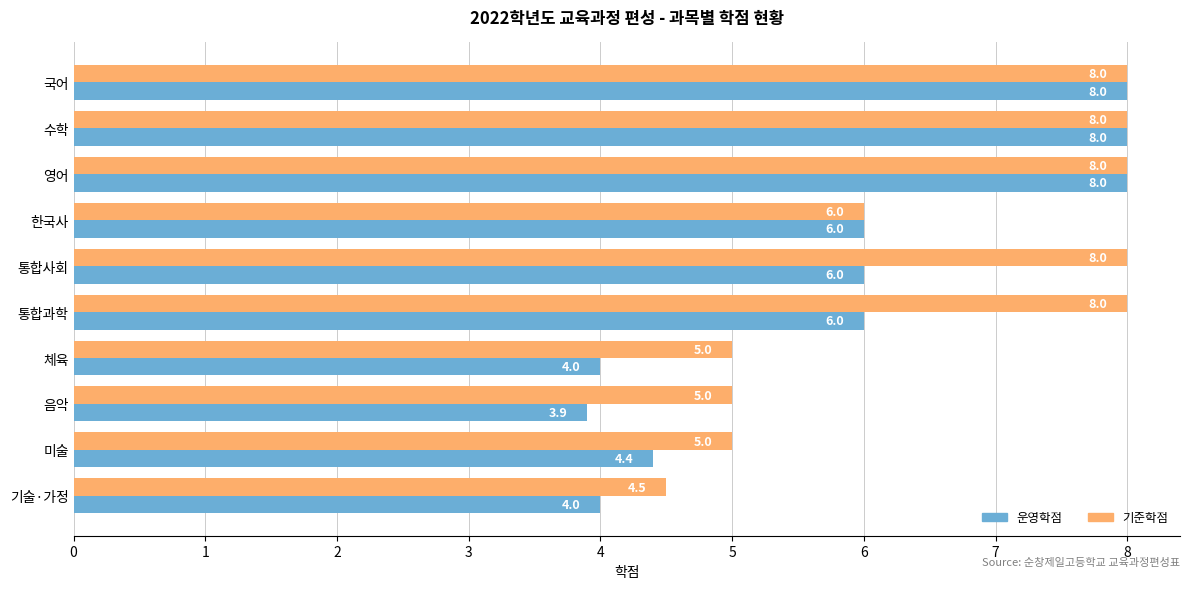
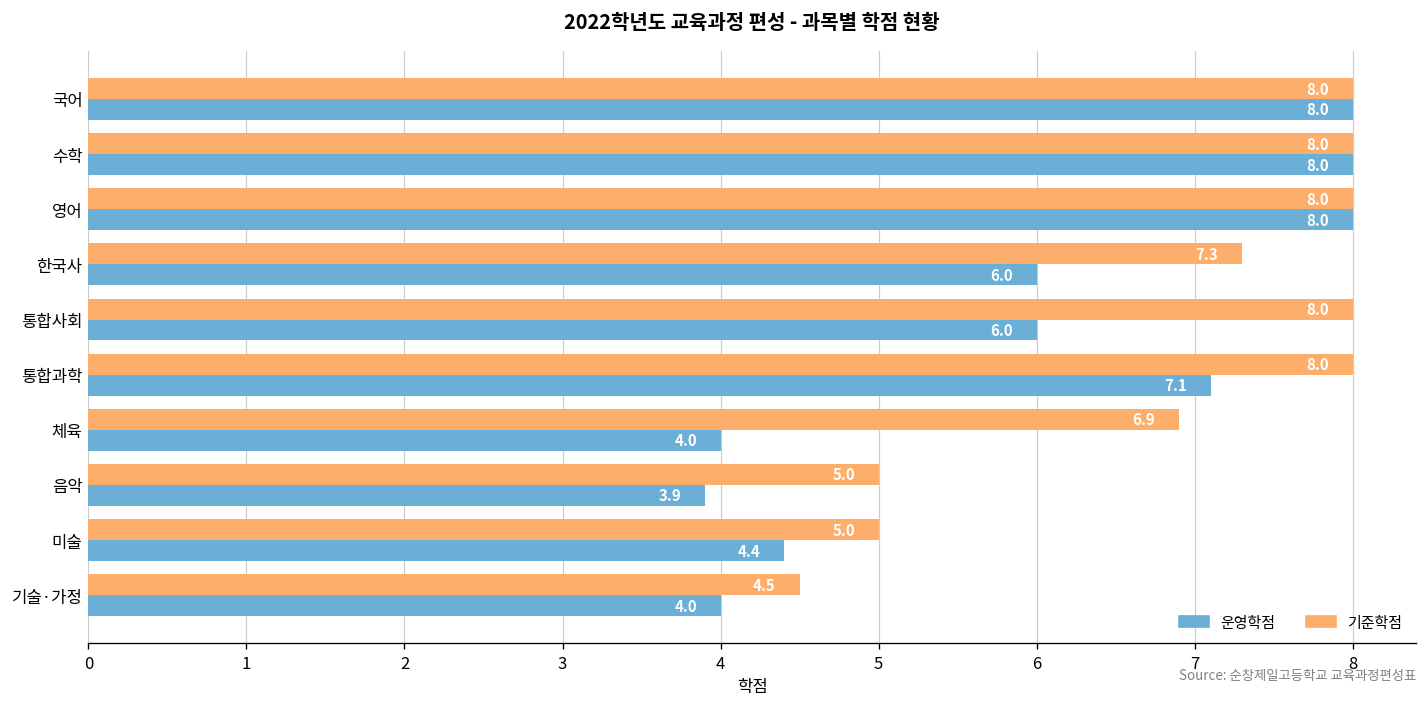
  {
    "운영학점": {
      "국어": 8.0,
      "수학": 8.0,
      "영어": 8.0,
      "한국사": 6.0,
      "통합사회": 6.0,
-     "통합과학": 6.0,
+     "통합과학": 7.1,
      "체육": 4.0,
      "음악": 3.9,
      "미술": 4.4,
      "기술·가정": 4.0
    },
    "기준학점": {
      "국어": 8.0,
      "수학": 8.0,
      "영어": 8.0,
-     "한국사": 6.0,
+     "한국사": 7.3,
      "통합사회": 8.0,
      "통합과학": 8.0,
-     "체육": 5.0,
+     "체육": 6.9,
      "음악": 5.0,
      "미술": 5.0,
      "기술·가정": 4.5
    }
  }
